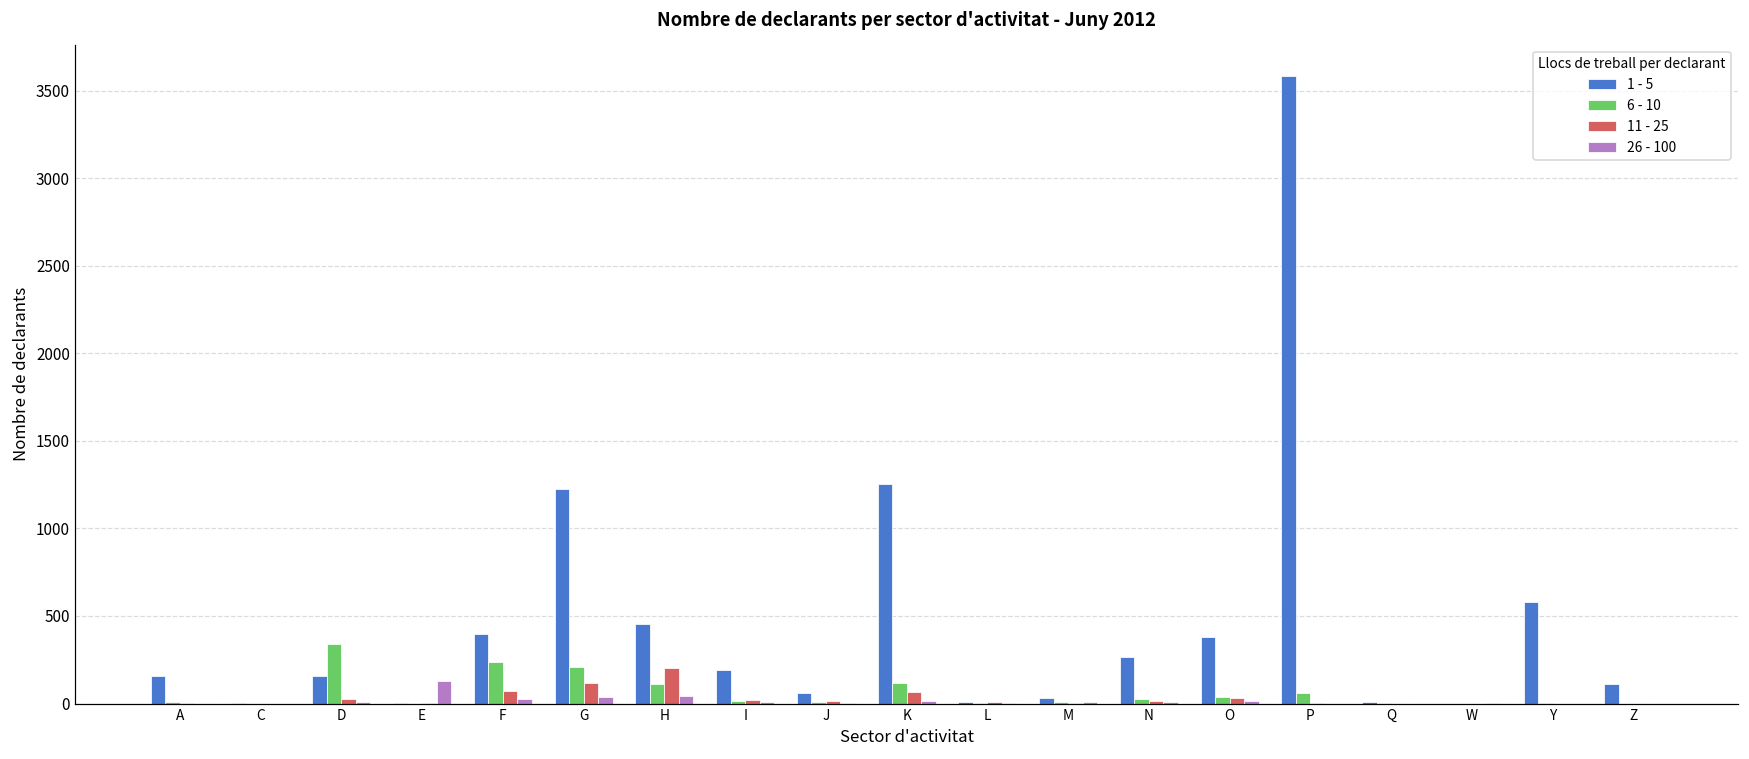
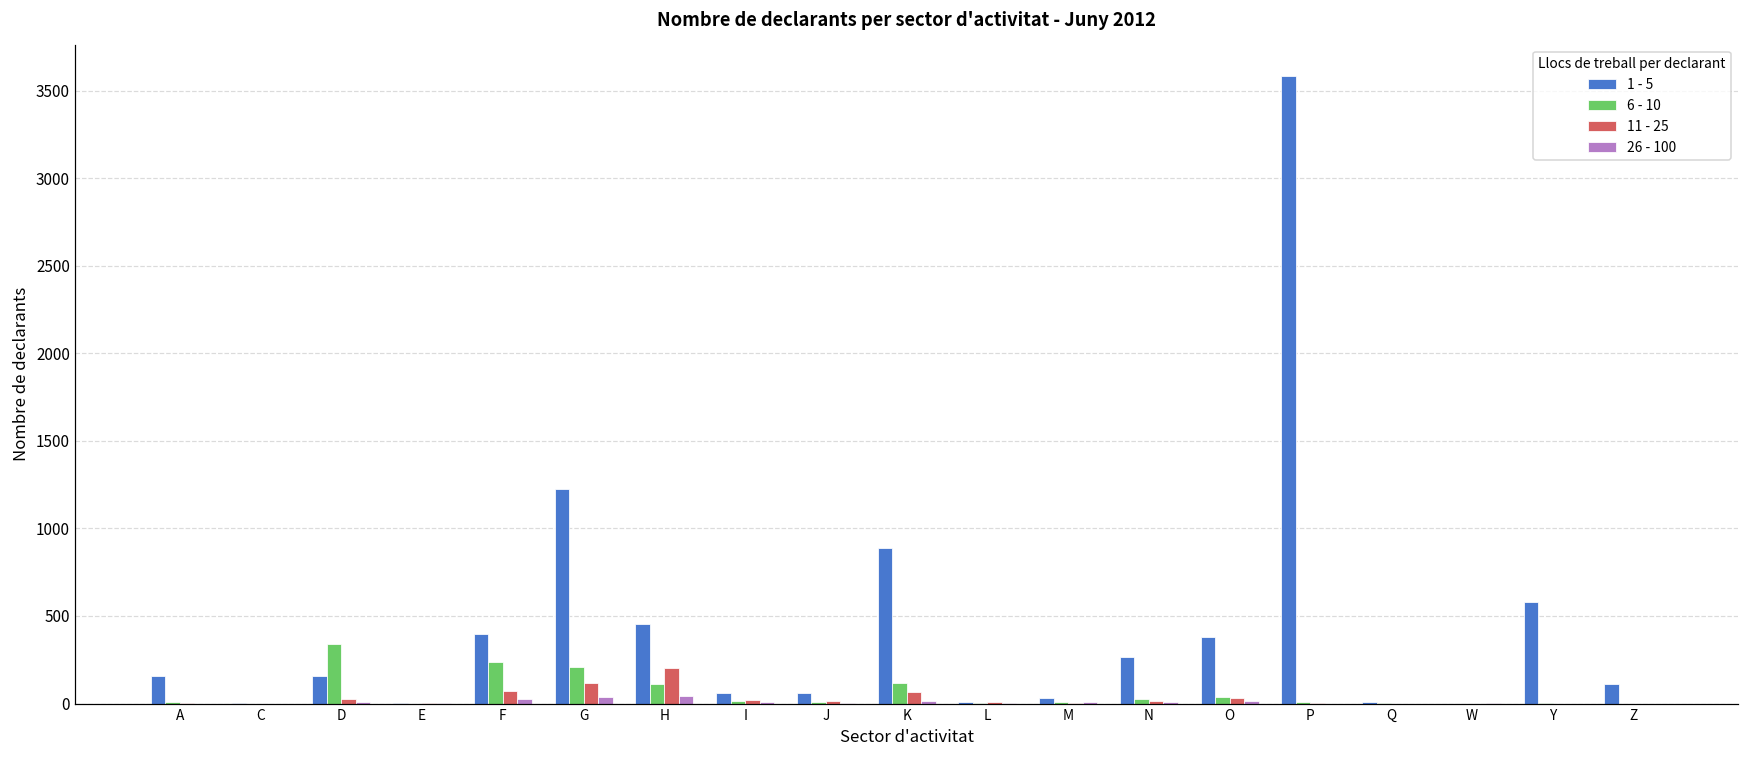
  {
    "1 - 5": {
      "A": 160,
      "D": 160,
      "F": 400,
      "G": 1230,
      "H": 450,
-     "I": 190,
+     "I": 60,
      "J": 60,
-     "K": 1250,
+     "K": 890,
      "M": 30,
      "N": 270,
      "O": 380,
      "P": 3580,
      "W": 0,
      "Y": 580,
      "Z": 110
    },
    "6 - 10": {
      "C": 0,
      "D": 340,
      "E": 0,
      "F": 240,
      "G": 210,
      "H": 110,
      "I": 20,
      "K": 120,
      "N": 30,
      "O": 40,
-     "P": 60,
+     "P": 10,
      "W": 0,
      "Z": 0
    },
    "11 - 25": {
      "C": 0,
      "D": 30,
      "F": 70,
      "G": 120,
      "H": 200,
      "I": 20,
      "K": 60,
      "O": 30,
      "Q": 0,
      "W": 0,
      "Y": 0,
      "Z": 0
    },
    "26 - 100": {
      "A": 0,
      "C": 0,
-     "E": 130,
+     "E": 0,
      "F": 30,
      "G": 40,
      "H": 40,
      "K": 20,
      "P": 0,
      "Q": 0,
      "Y": 0,
      "Z": 0
    }
  }
